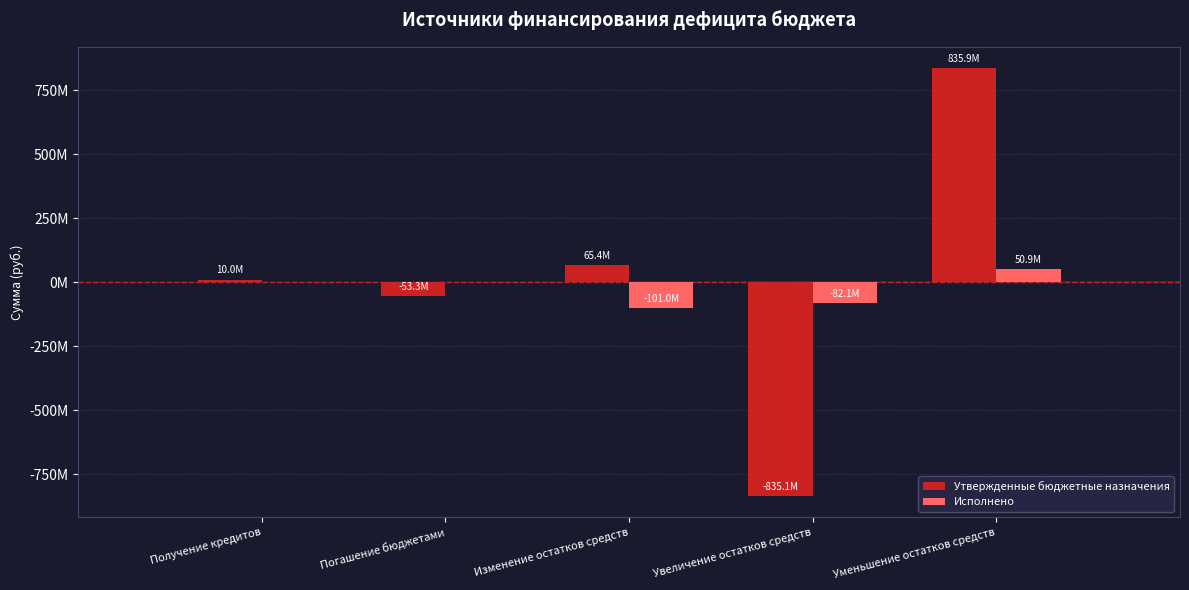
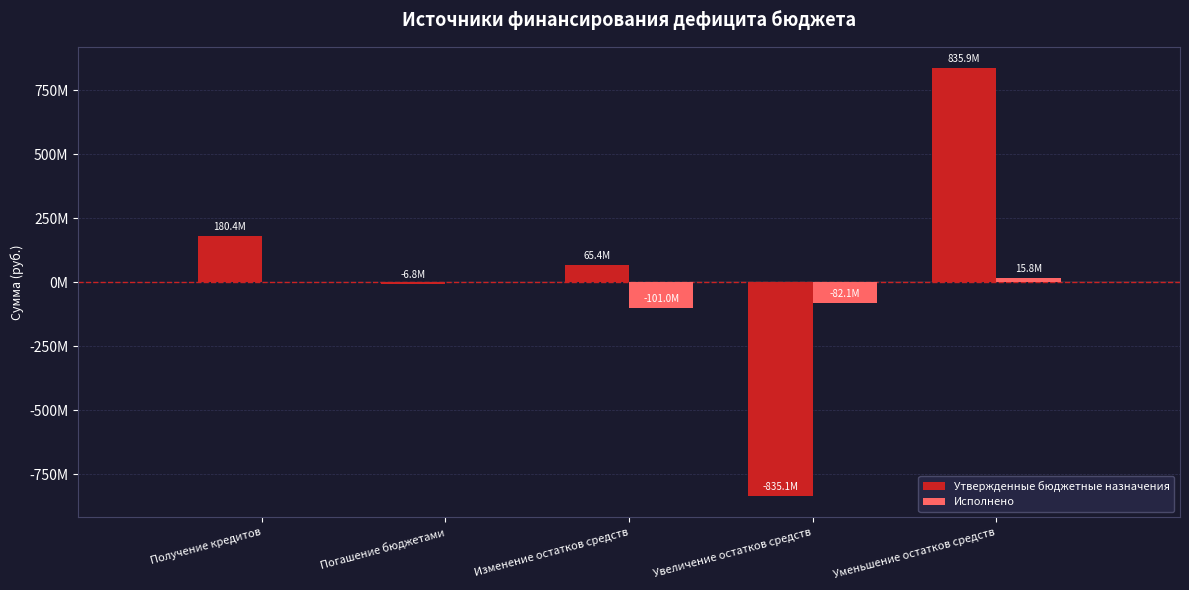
  {
    "Утвержденные бюджетные назначения": {
-     "Получение кредитов": "10.0M",
-     "Погашение бюджетами": "-53.3M",
+     "Получение кредитов": "180.4M",
+     "Погашение бюджетами": "-6.8M",
      "Изменение остатков средств": "65.4M",
      "Увеличение остатков средств": "-835.1M",
      "Уменьшение остатков средств": "835.9M"
    },
    "Исполнено": {
      "Изменение остатков средств": "-101.0M",
      "Увеличение остатков средств": "-82.1M",
-     "Уменьшение остатков средств": "50.9M"
+     "Уменьшение остатков средств": "15.8M"
    }
  }
